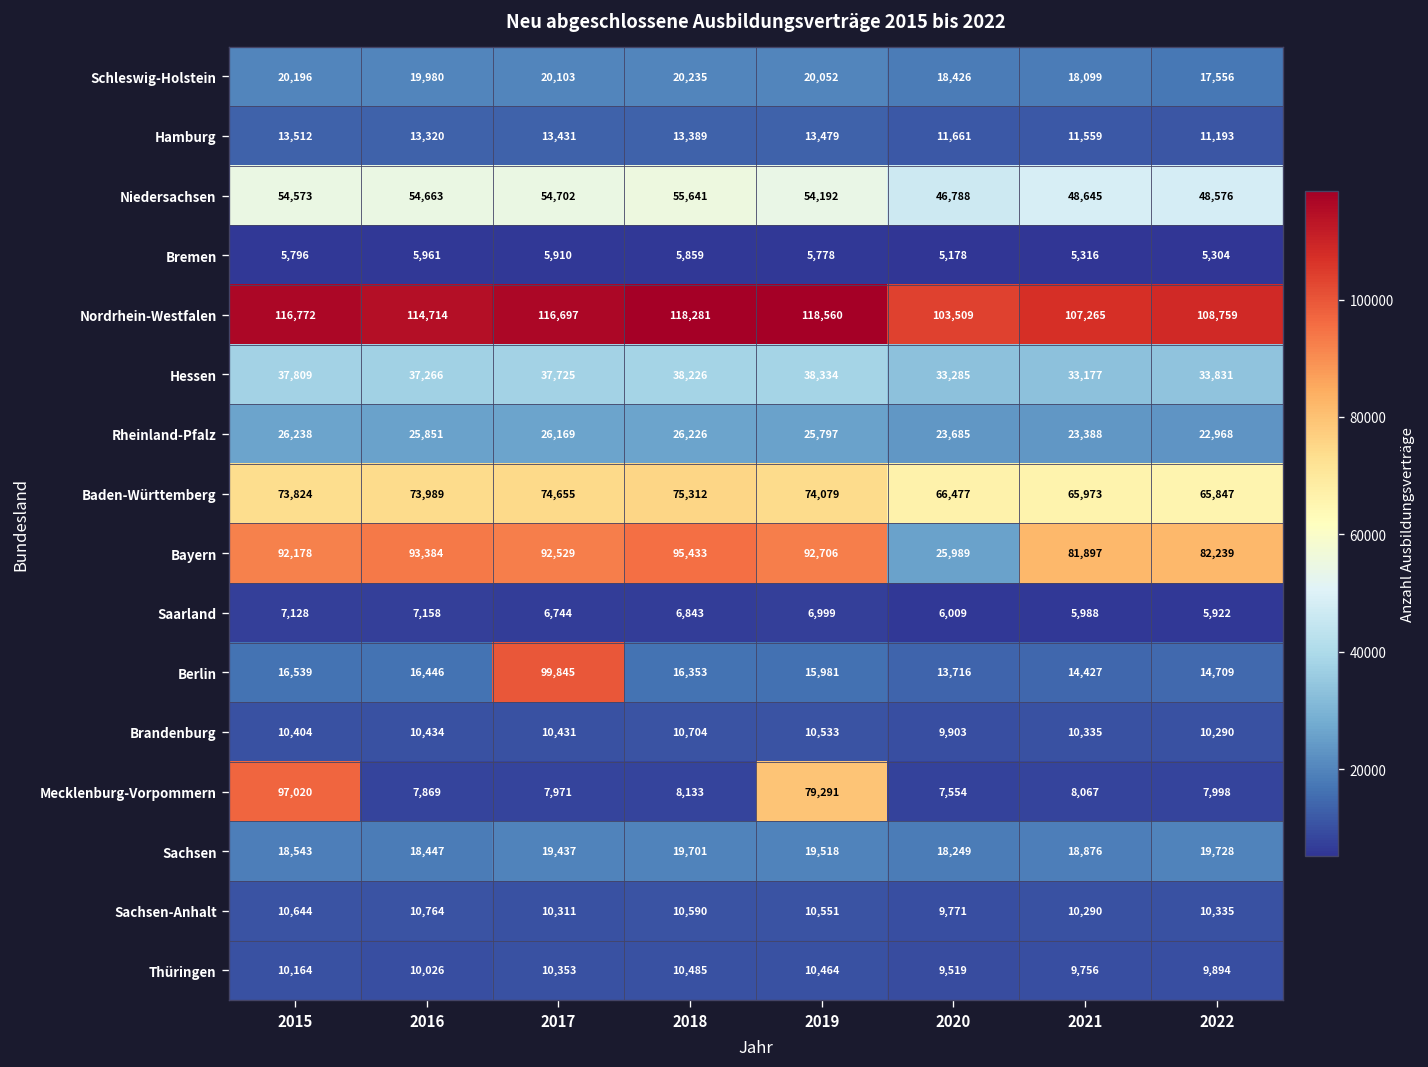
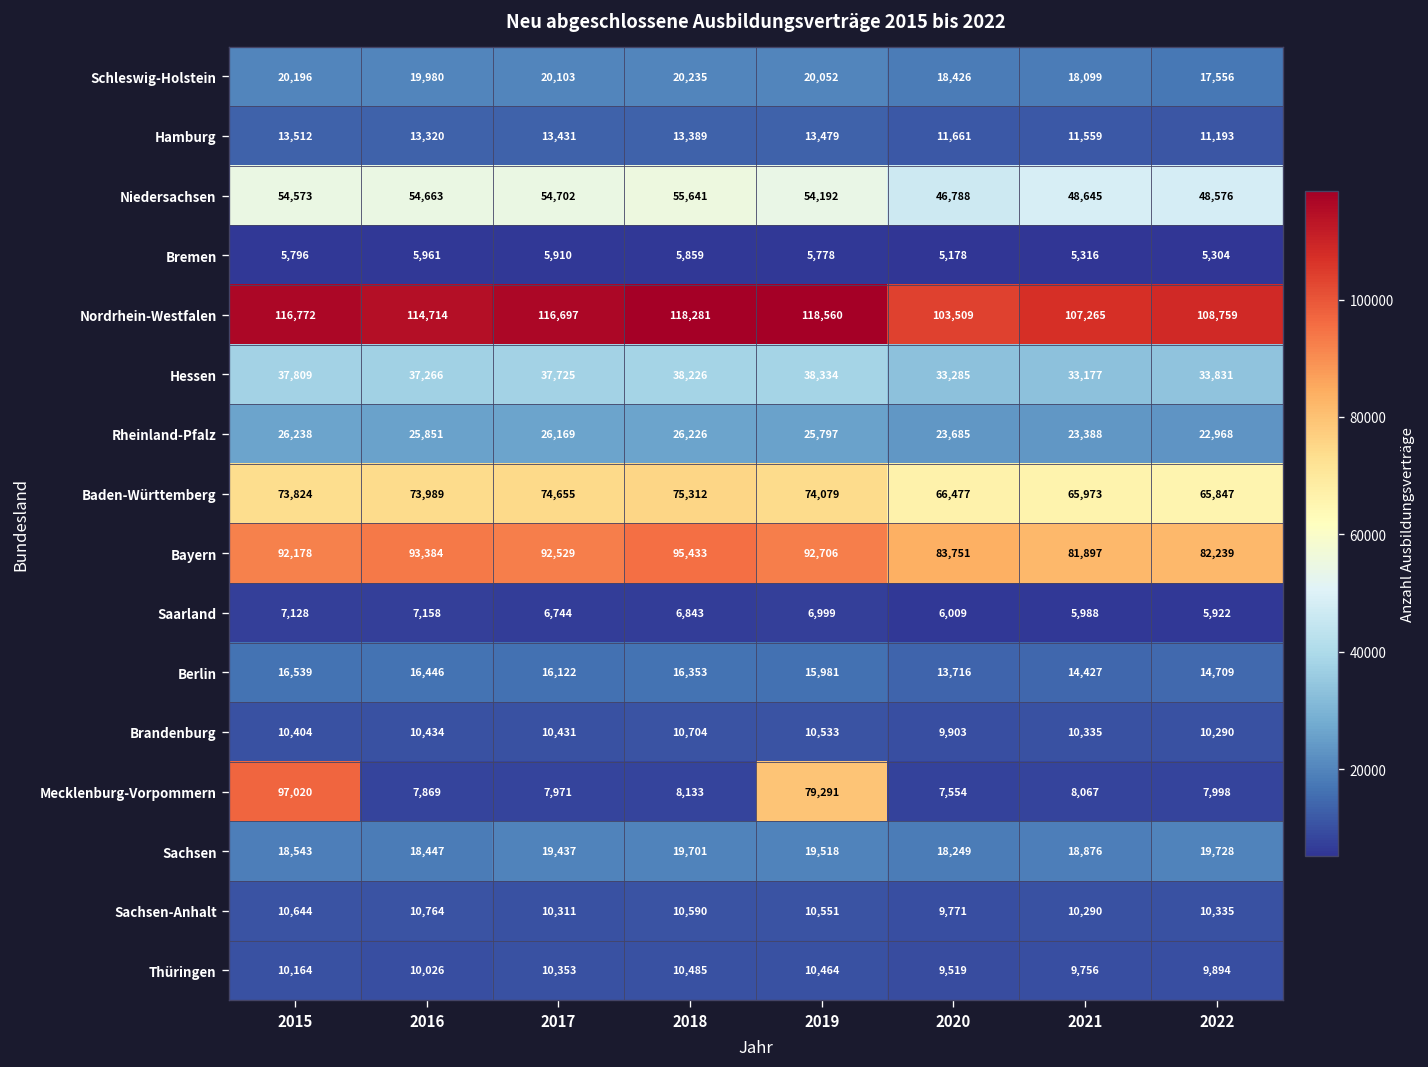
  {
    "Schleswig-Holstein": {
      "2015": "20,196",
      "2016": "19,980",
      "2017": "20,103",
      "2018": "20,235",
      "2019": "20,052",
      "2020": "18,426",
      "2021": "18,099",
      "2022": "17,556"
    },
    "Hamburg": {
      "2015": "13,512",
      "2016": "13,320",
      "2017": "13,431",
      "2018": "13,389",
      "2019": "13,479",
      "2020": "11,661",
      "2021": "11,559",
      "2022": "11,193"
    },
    "Niedersachsen": {
      "2015": "54,573",
      "2016": "54,663",
      "2017": "54,702",
      "2018": "55,641",
      "2019": "54,192",
      "2020": "46,788",
      "2021": "48,645",
      "2022": "48,576"
    },
    "Bremen": {
      "2015": "5,796",
      "2016": "5,961",
      "2017": "5,910",
      "2018": "5,859",
      "2019": "5,778",
      "2020": "5,178",
      "2021": "5,316",
      "2022": "5,304"
    },
    "Nordrhein-Westfalen": {
      "2015": "116,772",
      "2016": "114,714",
      "2017": "116,697",
      "2018": "118,281",
      "2019": "118,560",
      "2020": "103,509",
      "2021": "107,265",
      "2022": "108,759"
    },
    "Hessen": {
      "2015": "37,809",
      "2016": "37,266",
      "2017": "37,725",
      "2018": "38,226",
      "2019": "38,334",
      "2020": "33,285",
      "2021": "33,177",
      "2022": "33,831"
    },
    "Rheinland-Pfalz": {
      "2015": "26,238",
      "2016": "25,851",
      "2017": "26,169",
      "2018": "26,226",
      "2019": "25,797",
      "2020": "23,685",
      "2021": "23,388",
      "2022": "22,968"
    },
    "Baden-Württemberg": {
      "2015": "73,824",
      "2016": "73,989",
      "2017": "74,655",
      "2018": "75,312",
      "2019": "74,079",
      "2020": "66,477",
      "2021": "65,973",
      "2022": "65,847"
    },
    "Bayern": {
      "2015": "92,178",
      "2016": "93,384",
      "2017": "92,529",
      "2018": "95,433",
      "2019": "92,706",
-     "2020": "25,989",
+     "2020": "83,751",
      "2021": "81,897",
      "2022": "82,239"
    },
    "Saarland": {
      "2015": "7,128",
      "2016": "7,158",
      "2017": "6,744",
      "2018": "6,843",
      "2019": "6,999",
      "2020": "6,009",
      "2021": "5,988",
      "2022": "5,922"
    },
    "Berlin": {
      "2015": "16,539",
      "2016": "16,446",
-     "2017": "99,845",
+     "2017": "16,122",
      "2018": "16,353",
      "2019": "15,981",
      "2020": "13,716",
      "2021": "14,427",
      "2022": "14,709"
    },
    "Brandenburg": {
      "2015": "10,404",
      "2016": "10,434",
      "2017": "10,431",
      "2018": "10,704",
      "2019": "10,533",
      "2020": "9,903",
      "2021": "10,335",
      "2022": "10,290"
    },
    "Mecklenburg-Vorpommern": {
      "2015": "97,020",
      "2016": "7,869",
      "2017": "7,971",
      "2018": "8,133",
      "2019": "79,291",
      "2020": "7,554",
      "2021": "8,067",
      "2022": "7,998"
    },
    "Sachsen": {
      "2015": "18,543",
      "2016": "18,447",
      "2017": "19,437",
      "2018": "19,701",
      "2019": "19,518",
      "2020": "18,249",
      "2021": "18,876",
      "2022": "19,728"
    },
    "Sachsen-Anhalt": {
      "2015": "10,644",
      "2016": "10,764",
      "2017": "10,311",
      "2018": "10,590",
      "2019": "10,551",
      "2020": "9,771",
      "2021": "10,290",
      "2022": "10,335"
    },
    "Thüringen": {
      "2015": "10,164",
      "2016": "10,026",
      "2017": "10,353",
      "2018": "10,485",
      "2019": "10,464",
      "2020": "9,519",
      "2021": "9,756",
      "2022": "9,894"
    }
  }
